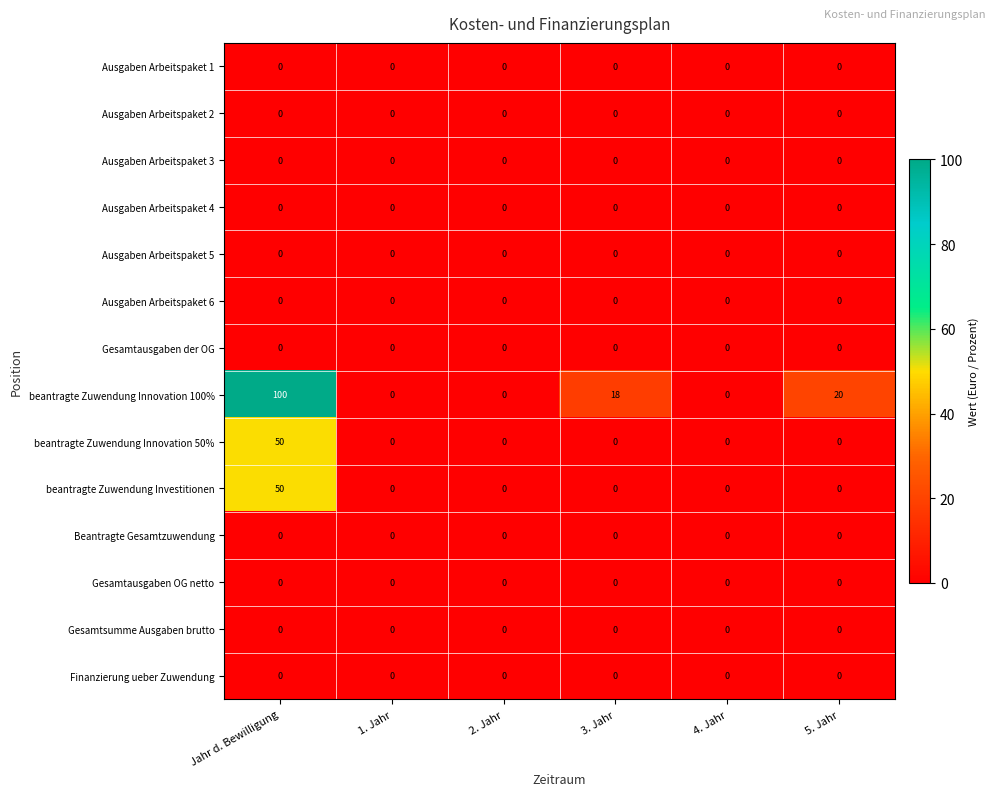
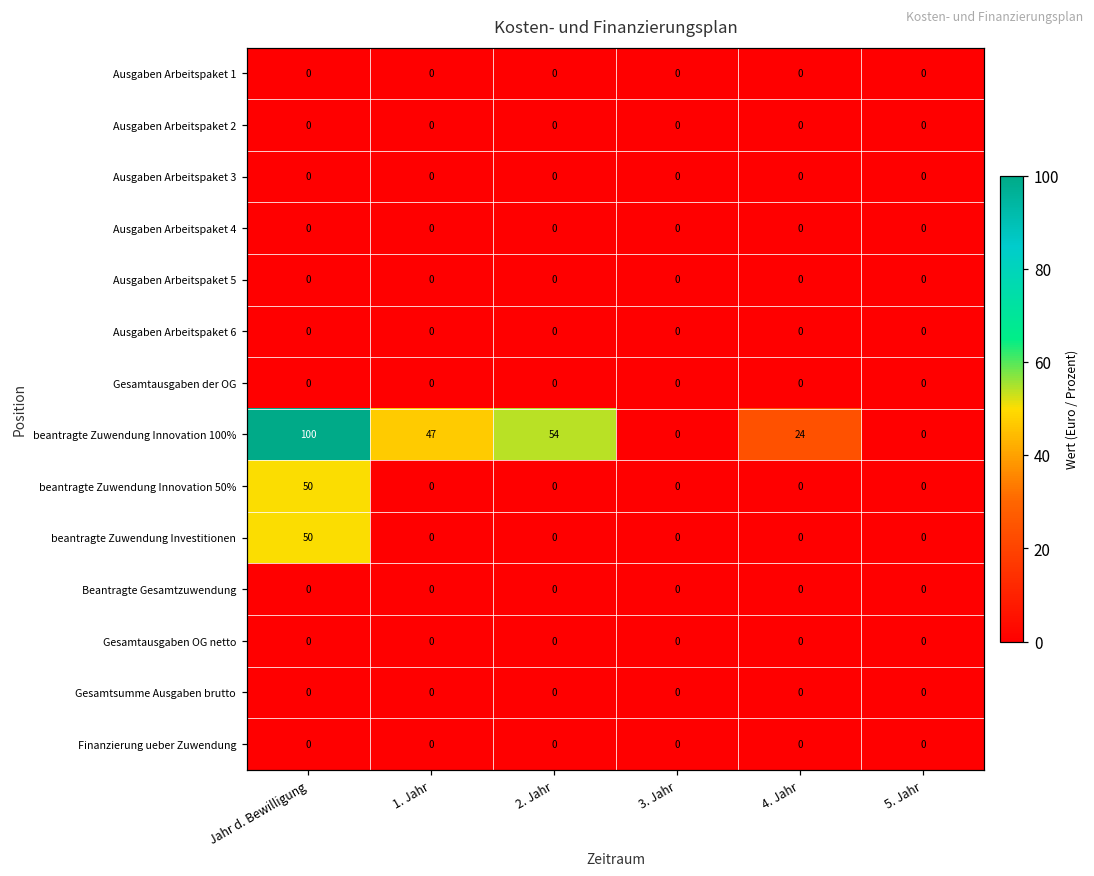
  {
    "Ausgaben Arbeitspaket 1": {
      "Jahr d. Bewilligung": 0,
      "1. Jahr": 0,
      "2. Jahr": 0,
      "3. Jahr": 0,
      "4. Jahr": 0,
      "5. Jahr": 0
    },
    "Ausgaben Arbeitspaket 2": {
      "Jahr d. Bewilligung": 0,
      "1. Jahr": 0,
      "2. Jahr": 0,
      "3. Jahr": 0,
      "4. Jahr": 0,
      "5. Jahr": 0
    },
    "Ausgaben Arbeitspaket 3": {
      "Jahr d. Bewilligung": 0,
      "1. Jahr": 0,
      "2. Jahr": 0,
      "3. Jahr": 0,
      "4. Jahr": 0,
      "5. Jahr": 0
    },
    "Ausgaben Arbeitspaket 4": {
      "Jahr d. Bewilligung": 0,
      "1. Jahr": 0,
      "2. Jahr": 0,
      "3. Jahr": 0,
      "4. Jahr": 0,
      "5. Jahr": 0
    },
    "Ausgaben Arbeitspaket 5": {
      "Jahr d. Bewilligung": 0,
      "1. Jahr": 0,
      "2. Jahr": 0,
      "3. Jahr": 0,
      "4. Jahr": 0,
      "5. Jahr": 0
    },
    "Ausgaben Arbeitspaket 6": {
      "Jahr d. Bewilligung": 0,
      "1. Jahr": 0,
      "2. Jahr": 0,
      "3. Jahr": 0,
      "4. Jahr": 0,
      "5. Jahr": 0
    },
    "Gesamtausgaben der OG": {
      "Jahr d. Bewilligung": 0,
      "1. Jahr": 0,
      "2. Jahr": 0,
      "3. Jahr": 0,
      "4. Jahr": 0,
      "5. Jahr": 0
    },
    "beantragte Zuwendung Innovation 100%": {
      "Jahr d. Bewilligung": 100,
-     "1. Jahr": 0,
-     "2. Jahr": 0,
-     "3. Jahr": 18,
-     "4. Jahr": 0,
-     "5. Jahr": 20
+     "1. Jahr": 47,
+     "2. Jahr": 54,
+     "3. Jahr": 0,
+     "4. Jahr": 24,
+     "5. Jahr": 0
    },
    "beantragte Zuwendung Innovation 50%": {
      "Jahr d. Bewilligung": 50,
      "1. Jahr": 0,
      "2. Jahr": 0,
      "3. Jahr": 0,
      "4. Jahr": 0,
      "5. Jahr": 0
    },
    "beantragte Zuwendung Investitionen": {
      "Jahr d. Bewilligung": 50,
      "1. Jahr": 0,
      "2. Jahr": 0,
      "3. Jahr": 0,
      "4. Jahr": 0,
      "5. Jahr": 0
    },
    "Beantragte Gesamtzuwendung": {
      "Jahr d. Bewilligung": 0,
      "1. Jahr": 0,
      "2. Jahr": 0,
      "3. Jahr": 0,
      "4. Jahr": 0,
      "5. Jahr": 0
    },
    "Gesamtausgaben OG netto": {
      "Jahr d. Bewilligung": 0,
      "1. Jahr": 0,
      "2. Jahr": 0,
      "3. Jahr": 0,
      "4. Jahr": 0,
      "5. Jahr": 0
    },
    "Gesamtsumme Ausgaben brutto": {
      "Jahr d. Bewilligung": 0,
      "1. Jahr": 0,
      "2. Jahr": 0,
      "3. Jahr": 0,
      "4. Jahr": 0,
      "5. Jahr": 0
    },
    "Finanzierung ueber Zuwendung": {
      "Jahr d. Bewilligung": 0,
      "1. Jahr": 0,
      "2. Jahr": 0,
      "3. Jahr": 0,
      "4. Jahr": 0,
      "5. Jahr": 0
    }
  }
